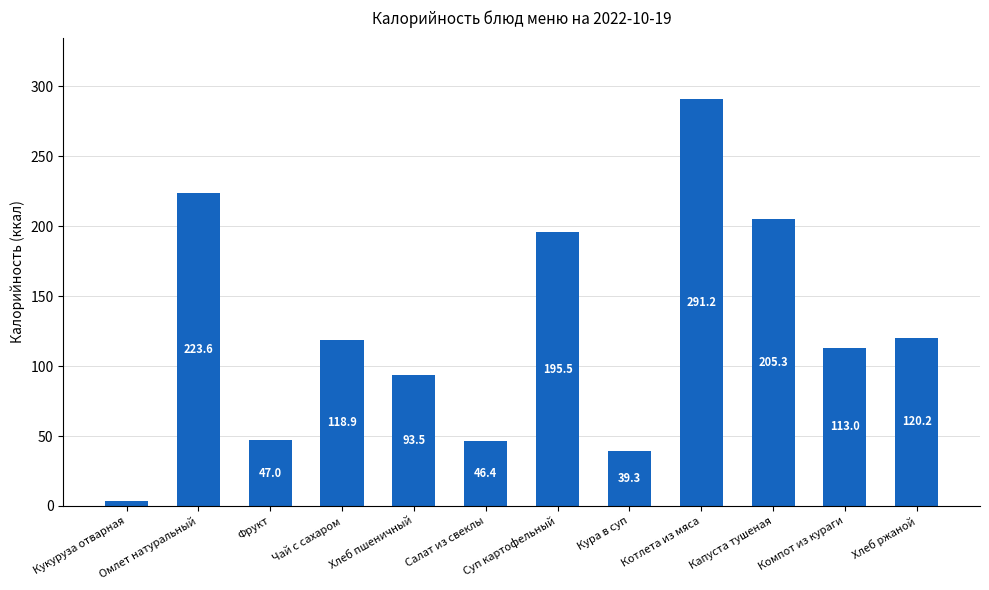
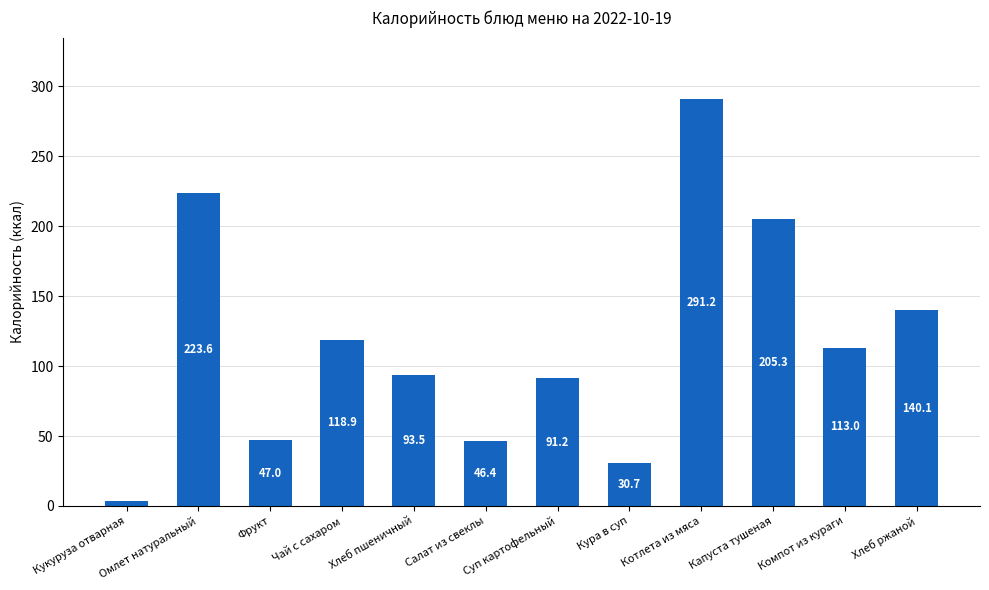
  {
    "Омлет натуральный": 223.6,
    "Фрукт": 47.0,
    "Чай с сахаром": 118.9,
    "Хлеб пшеничный": 93.5,
    "Салат из свеклы": 46.4,
-   "Суп картофельный": 195.5,
-   "Кура в суп": 39.3,
+   "Суп картофельный": 91.2,
+   "Кура в суп": 30.7,
    "Котлета из мяса": 291.2,
    "Капуста тушеная": 205.3,
    "Компот из кураги": 113.0,
-   "Хлеб ржаной": 120.2
+   "Хлеб ржаной": 140.1
  }
